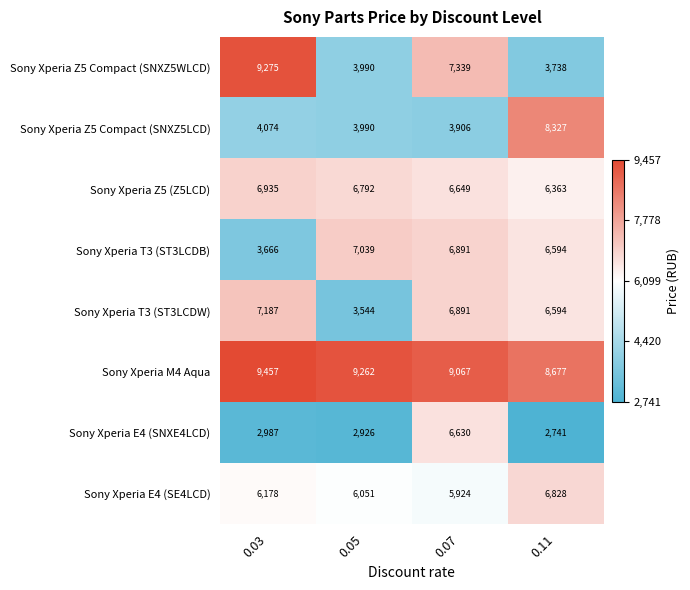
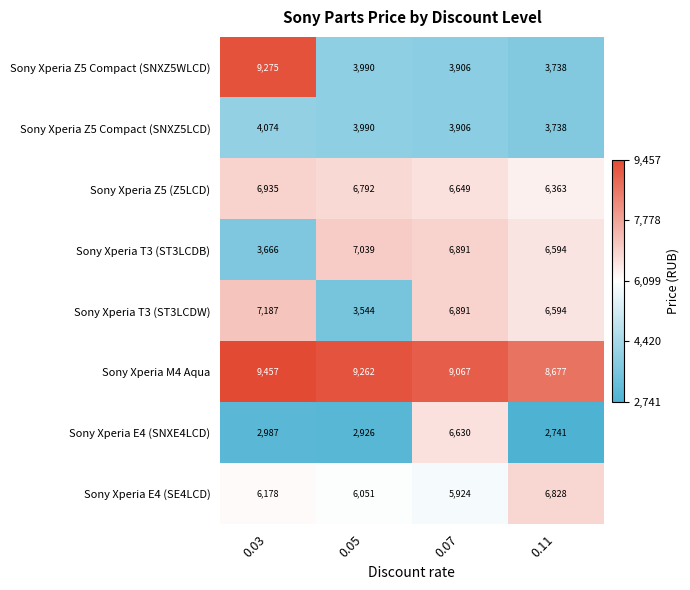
  {
    "Sony Xperia Z5 Compact (SNXZ5WLCD)": {
      "0.03": "9,275",
      "0.05": "3,990",
-     "0.07": "7,339",
+     "0.07": "3,906",
      "0.11": "3,738"
    },
    "Sony Xperia Z5 Compact (SNXZ5LCD)": {
      "0.03": "4,074",
      "0.05": "3,990",
      "0.07": "3,906",
-     "0.11": "8,327"
+     "0.11": "3,738"
    },
    "Sony Xperia Z5 (Z5LCD)": {
      "0.03": "6,935",
      "0.05": "6,792",
      "0.07": "6,649",
      "0.11": "6,363"
    },
    "Sony Xperia T3 (ST3LCDB)": {
      "0.03": "3,666",
      "0.05": "7,039",
      "0.07": "6,891",
      "0.11": "6,594"
    },
    "Sony Xperia T3 (ST3LCDW)": {
      "0.03": "7,187",
      "0.05": "3,544",
      "0.07": "6,891",
      "0.11": "6,594"
    },
    "Sony Xperia M4 Aqua": {
      "0.03": "9,457",
      "0.05": "9,262",
      "0.07": "9,067",
      "0.11": "8,677"
    },
    "Sony Xperia E4 (SNXE4LCD)": {
      "0.03": "2,987",
      "0.05": "2,926",
      "0.07": "6,630",
      "0.11": "2,741"
    },
    "Sony Xperia E4 (SE4LCD)": {
      "0.03": "6,178",
      "0.05": "6,051",
      "0.07": "5,924",
      "0.11": "6,828"
    }
  }
